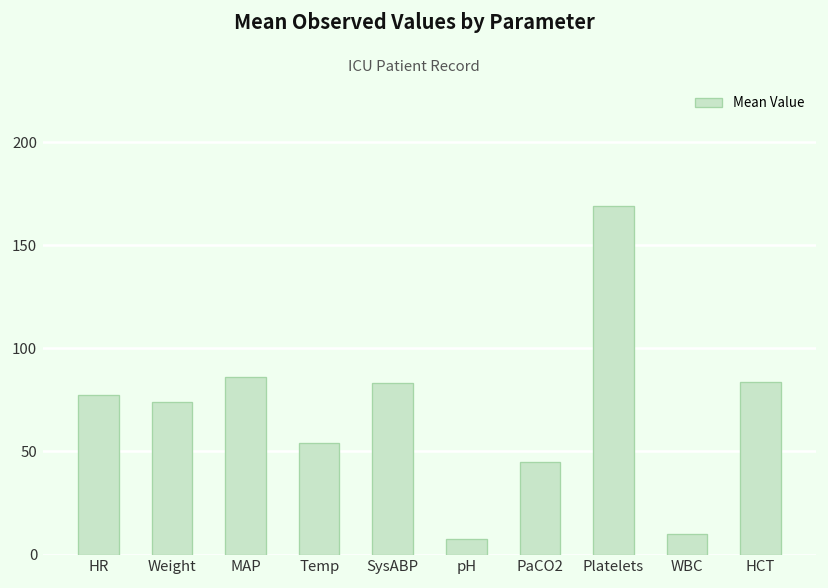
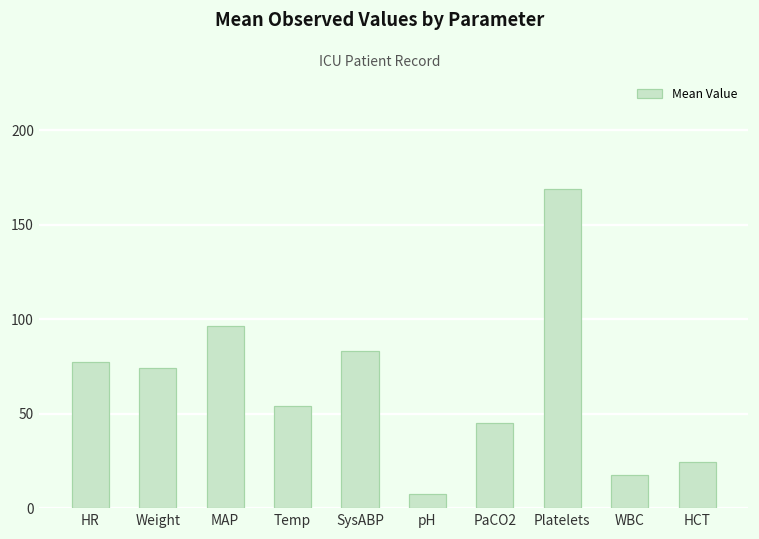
  {
    "HR": 77,
    "Weight": 74,
-   "MAP": 86,
+   "MAP": 97,
    "Temp": 54,
    "SysABP": 83,
    "pH": 7,
    "PaCO2": 45,
    "Platelets": 169,
-   "WBC": 10,
-   "HCT": 84
+   "WBC": 18,
+   "HCT": 25
  }
